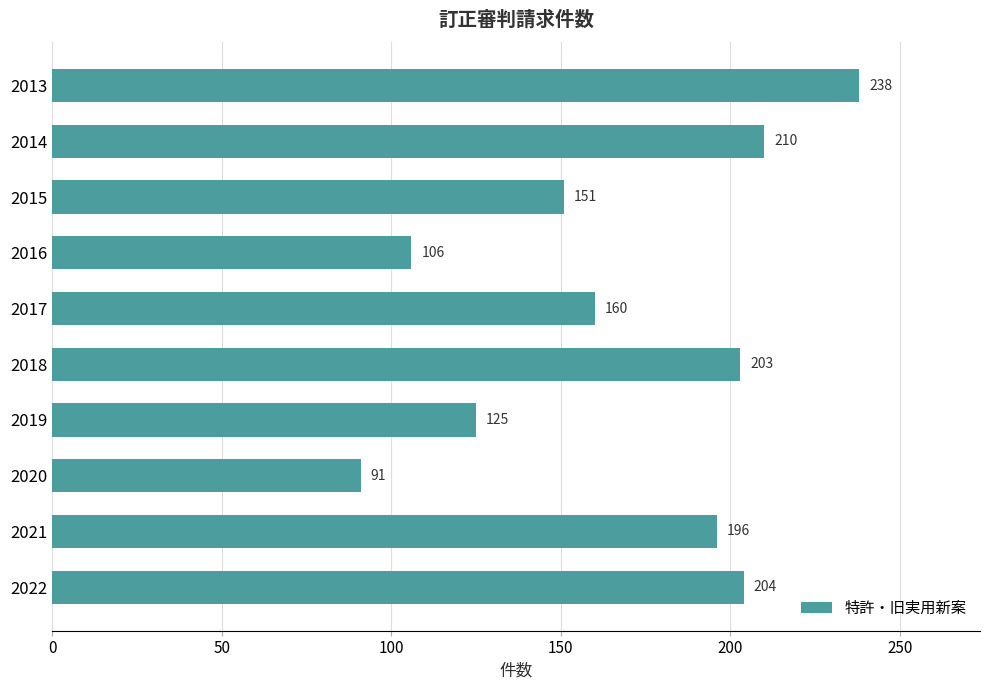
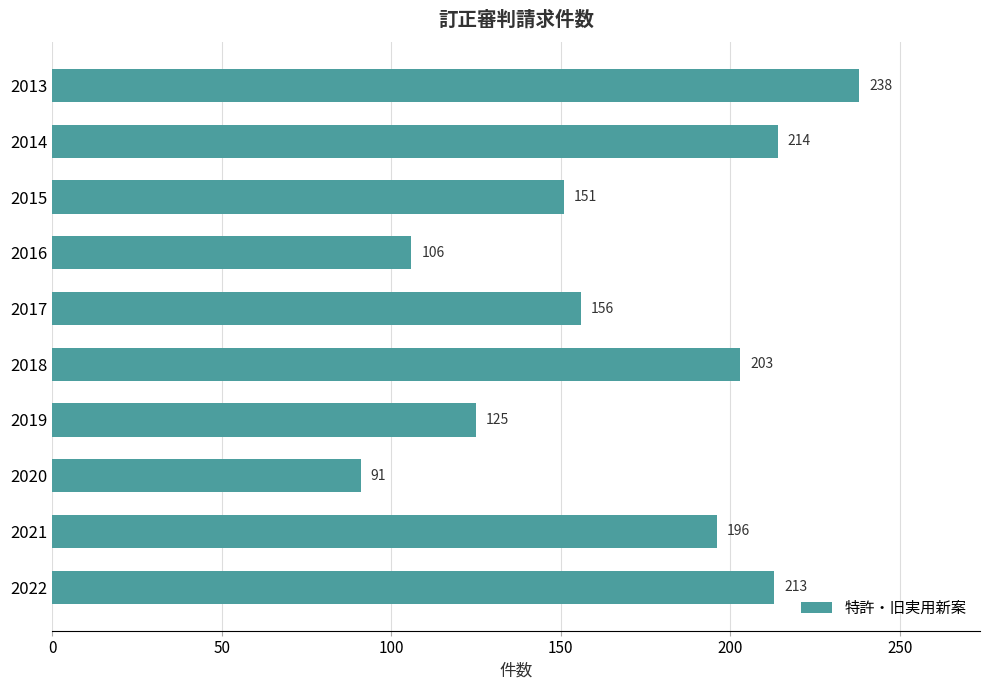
  {
    "2013": 238,
-   "2014": 210,
+   "2014": 214,
    "2015": 151,
    "2016": 106,
-   "2017": 160,
+   "2017": 156,
    "2018": 203,
    "2019": 125,
    "2020": 91,
    "2021": 196,
-   "2022": 204
+   "2022": 213
  }
